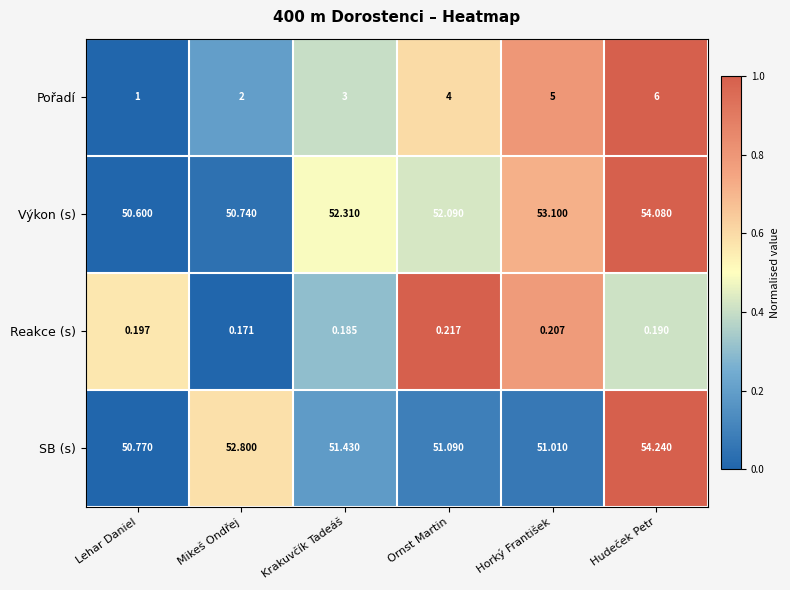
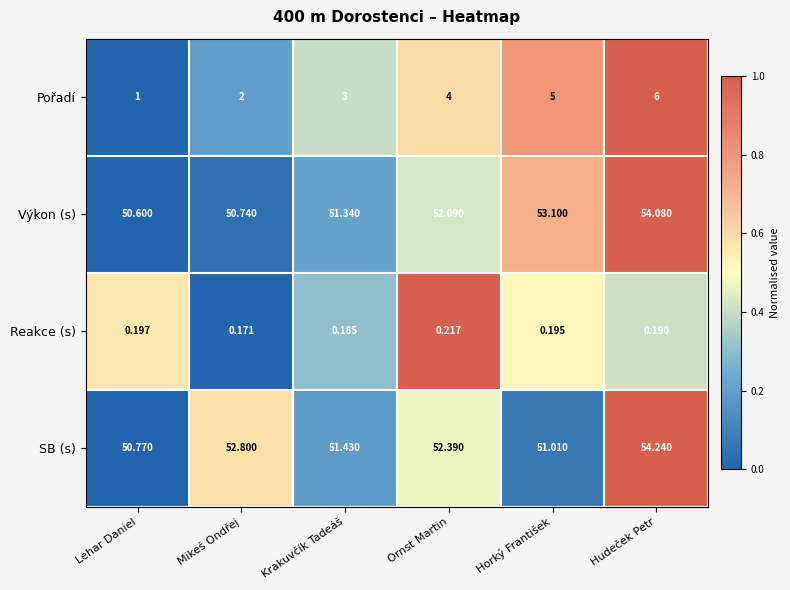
  {
    "Pořadí": {
      "Lehar Daniel": 1,
      "Mikeš Ondřej": 2,
      "Krakuvčík Tadeáš": 3,
      "Ornst Martin": 4,
      "Horký František": 5,
      "Hudeček Petr": 6
    },
    "Výkon (s)": {
      "Lehar Daniel": 50.600,
      "Mikeš Ondřej": 50.740,
-     "Krakuvčík Tadeáš": 52.310,
+     "Krakuvčík Tadeáš": 51.340,
      "Ornst Martin": 52.090,
      "Horký František": 53.100,
      "Hudeček Petr": 54.080
    },
    "Reakce (s)": {
      "Lehar Daniel": 0.197,
      "Mikeš Ondřej": 0.171,
      "Krakuvčík Tadeáš": 0.185,
      "Ornst Martin": 0.217,
-     "Horký František": 0.207,
+     "Horký František": 0.195,
      "Hudeček Petr": 0.190
    },
    "SB (s)": {
      "Lehar Daniel": 50.770,
      "Mikeš Ondřej": 52.800,
      "Krakuvčík Tadeáš": 51.430,
-     "Ornst Martin": 51.090,
+     "Ornst Martin": 52.390,
      "Horký František": 51.010,
      "Hudeček Petr": 54.240
    }
  }
